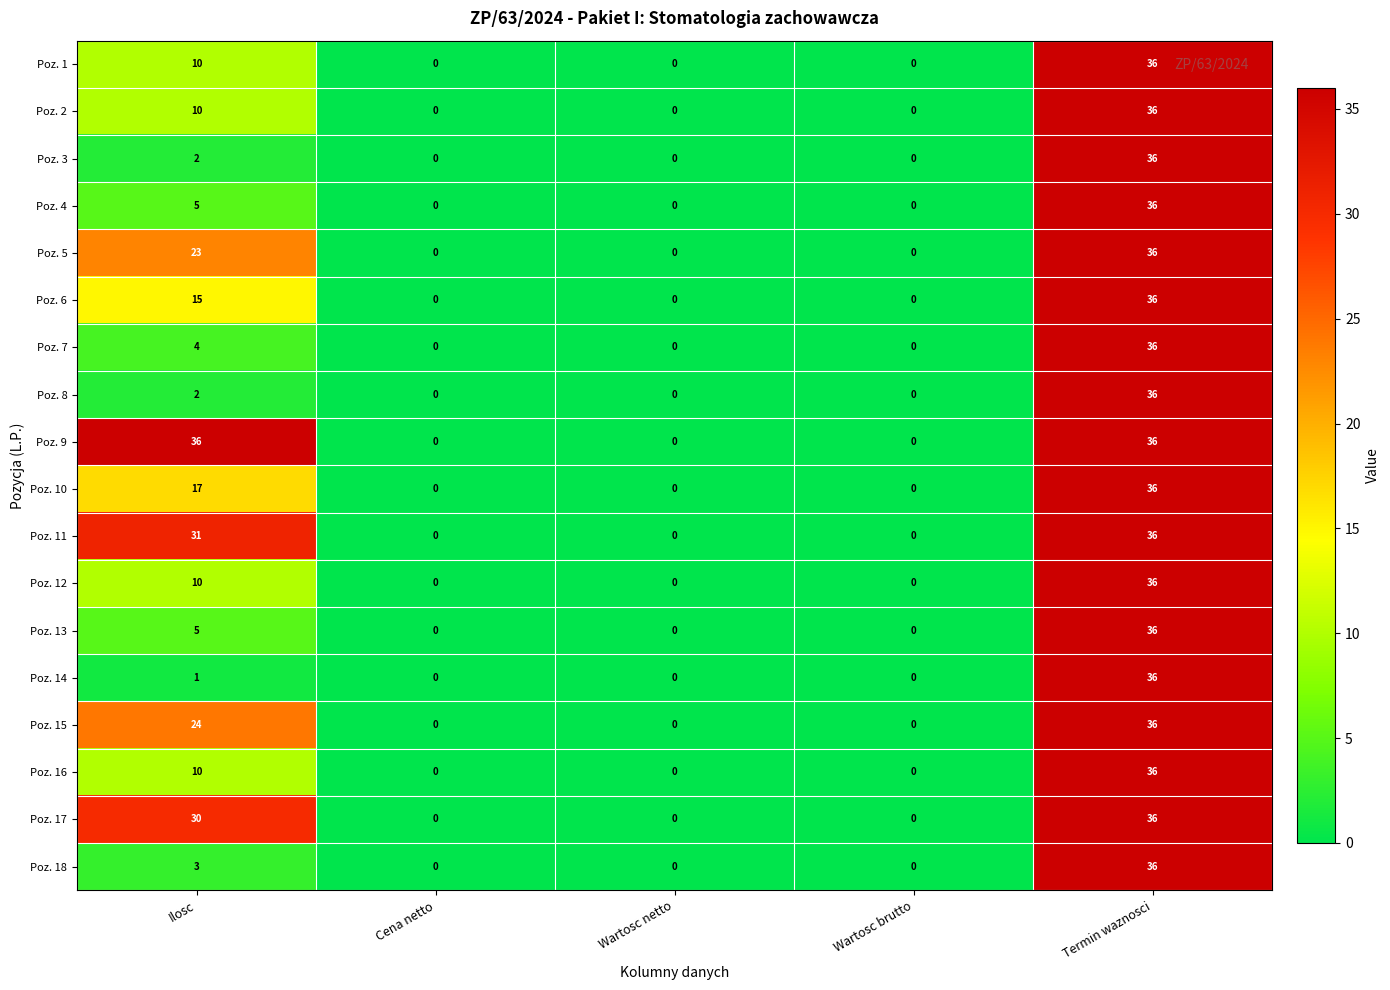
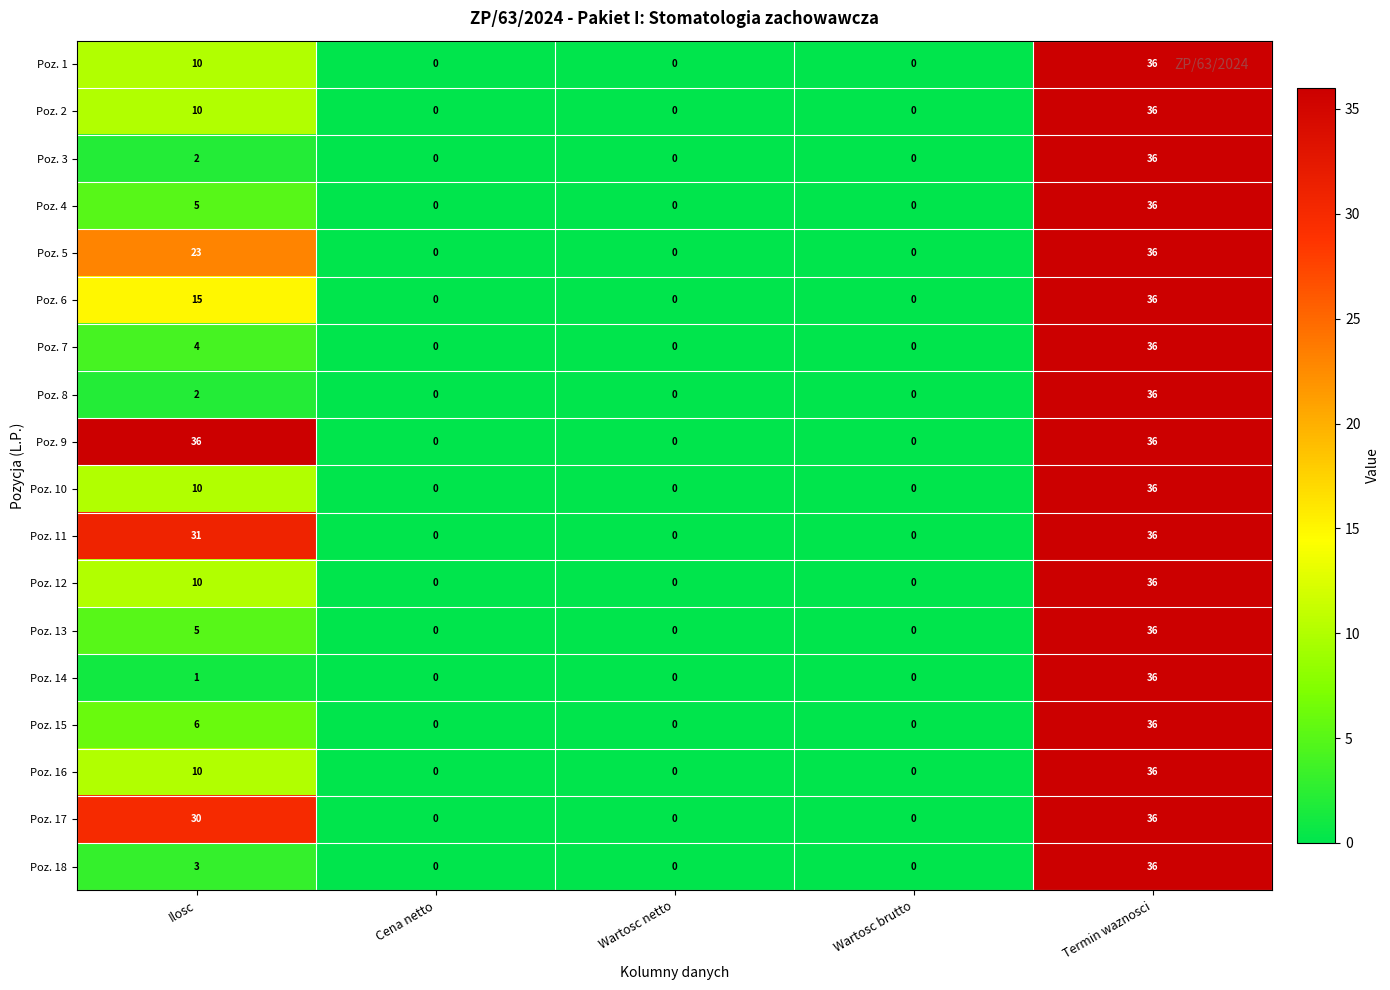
  {
    "Poz. 1": {
      "Ilosc": 10,
      "Cena netto": 0,
      "Wartosc netto": 0,
      "Wartosc brutto": 0
    },
    "Poz. 2": {
      "Ilosc": 10,
      "Cena netto": 0,
      "Wartosc netto": 0,
      "Wartosc brutto": 0,
      "Termin waznosci": 36
    },
    "Poz. 3": {
      "Ilosc": 2,
      "Cena netto": 0,
      "Wartosc netto": 0,
      "Wartosc brutto": 0,
      "Termin waznosci": 36
    },
    "Poz. 4": {
      "Ilosc": 5,
      "Cena netto": 0,
      "Wartosc netto": 0,
      "Wartosc brutto": 0,
      "Termin waznosci": 36
    },
    "Poz. 5": {
      "Ilosc": 23,
      "Cena netto": 0,
      "Wartosc netto": 0,
      "Wartosc brutto": 0,
      "Termin waznosci": 36
    },
    "Poz. 6": {
      "Ilosc": 15,
      "Cena netto": 0,
      "Wartosc netto": 0,
      "Wartosc brutto": 0,
      "Termin waznosci": 36
    },
    "Poz. 7": {
      "Ilosc": 4,
      "Cena netto": 0,
      "Wartosc netto": 0,
      "Wartosc brutto": 0,
      "Termin waznosci": 36
    },
    "Poz. 8": {
      "Ilosc": 2,
      "Cena netto": 0,
      "Wartosc netto": 0,
      "Wartosc brutto": 0,
      "Termin waznosci": 36
    },
    "Poz. 9": {
      "Ilosc": 36,
      "Cena netto": 0,
      "Wartosc netto": 0,
      "Wartosc brutto": 0,
      "Termin waznosci": 36
    },
    "Poz. 10": {
-     "Ilosc": 17,
+     "Ilosc": 10,
      "Cena netto": 0,
      "Wartosc netto": 0,
      "Wartosc brutto": 0,
      "Termin waznosci": 36
    },
    "Poz. 11": {
      "Ilosc": 31,
      "Cena netto": 0,
      "Wartosc netto": 0,
      "Wartosc brutto": 0,
      "Termin waznosci": 36
    },
    "Poz. 12": {
      "Ilosc": 10,
      "Cena netto": 0,
      "Wartosc netto": 0,
      "Wartosc brutto": 0,
      "Termin waznosci": 36
    },
    "Poz. 13": {
      "Ilosc": 5,
      "Cena netto": 0,
      "Wartosc netto": 0,
      "Wartosc brutto": 0,
      "Termin waznosci": 36
    },
    "Poz. 14": {
      "Ilosc": 1,
      "Cena netto": 0,
      "Wartosc netto": 0,
      "Wartosc brutto": 0,
      "Termin waznosci": 36
    },
    "Poz. 15": {
-     "Ilosc": 24,
+     "Ilosc": 6,
      "Cena netto": 0,
      "Wartosc netto": 0,
      "Wartosc brutto": 0,
      "Termin waznosci": 36
    },
    "Poz. 16": {
      "Ilosc": 10,
      "Cena netto": 0,
      "Wartosc netto": 0,
      "Wartosc brutto": 0,
      "Termin waznosci": 36
    },
    "Poz. 17": {
      "Ilosc": 30,
      "Cena netto": 0,
      "Wartosc netto": 0,
      "Wartosc brutto": 0,
      "Termin waznosci": 36
    },
    "Poz. 18": {
      "Ilosc": 3,
      "Cena netto": 0,
      "Wartosc netto": 0,
      "Wartosc brutto": 0,
      "Termin waznosci": 36
    }
  }
